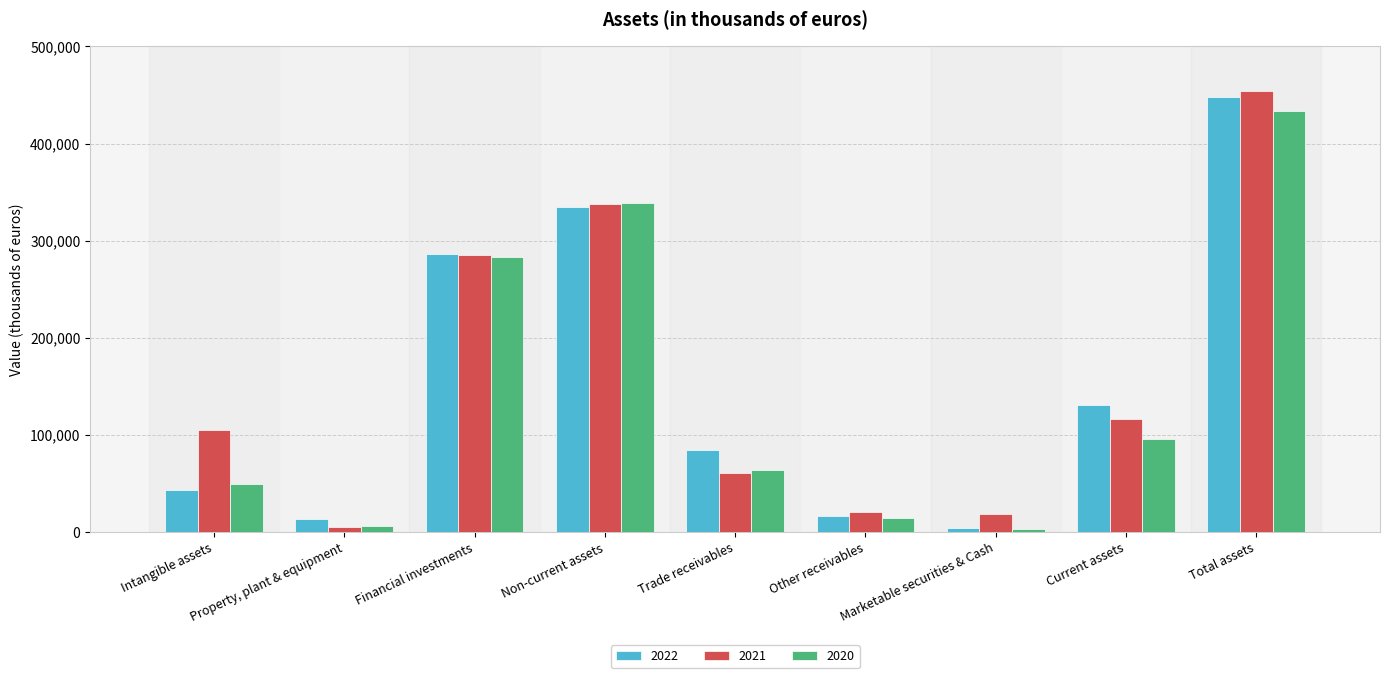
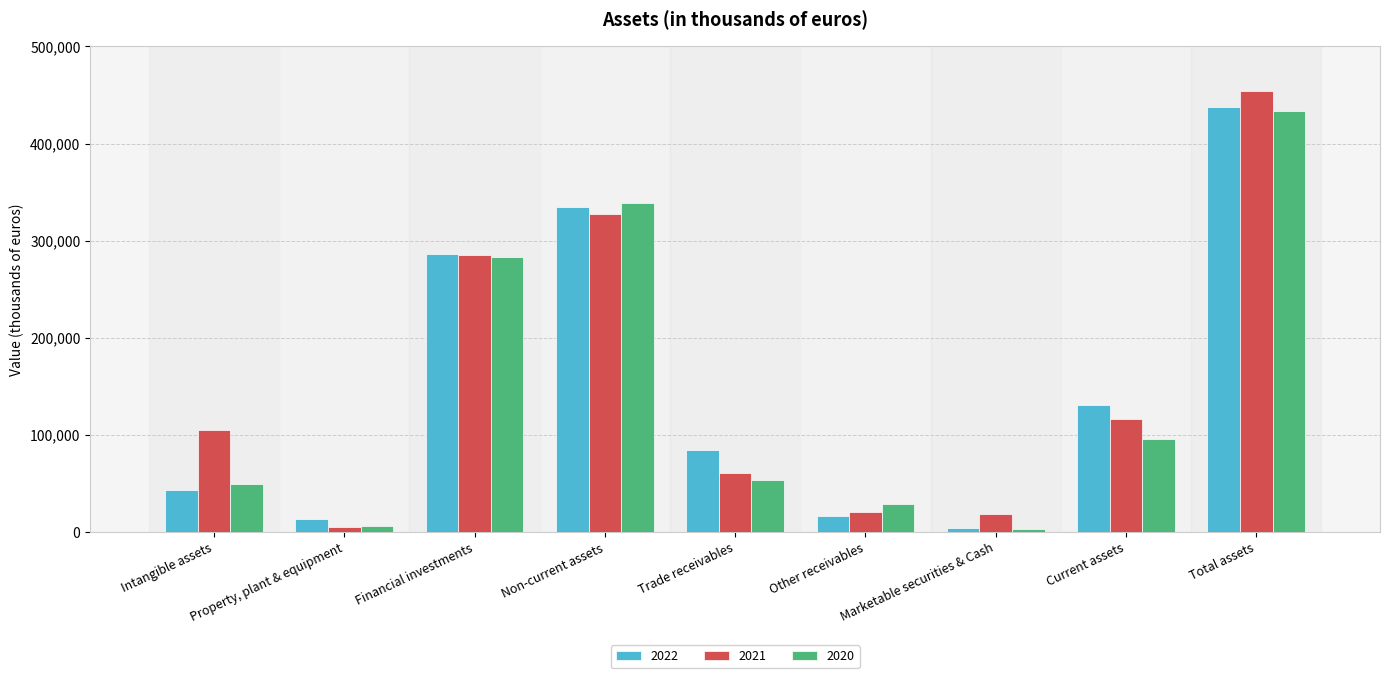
  {
    "2022": {
      "Intangible assets": "40,000",
      "Property, plant & equipment": "10,000",
      "Financial investments": "290,000",
      "Non-current assets": "330,000",
      "Trade receivables": "80,000",
      "Other receivables": "20,000",
      "Marketable securities & Cash": "0",
      "Current assets": "130,000",
-     "Total assets": "450,000"
+     "Total assets": "440,000"
    },
    "2021": {
      "Intangible assets": "100,000",
      "Property, plant & equipment": "10,000",
      "Financial investments": "290,000",
-     "Non-current assets": "340,000",
+     "Non-current assets": "330,000",
      "Trade receivables": "60,000",
      "Other receivables": "20,000",
      "Marketable securities & Cash": "20,000",
      "Current assets": "120,000",
      "Total assets": "450,000"
    },
    "2020": {
      "Intangible assets": "50,000",
      "Property, plant & equipment": "10,000",
      "Financial investments": "280,000",
      "Non-current assets": "340,000",
-     "Trade receivables": "60,000",
-     "Other receivables": "10,000",
+     "Trade receivables": "50,000",
+     "Other receivables": "30,000",
      "Marketable securities & Cash": "0",
      "Current assets": "100,000",
      "Total assets": "430,000"
    }
  }
